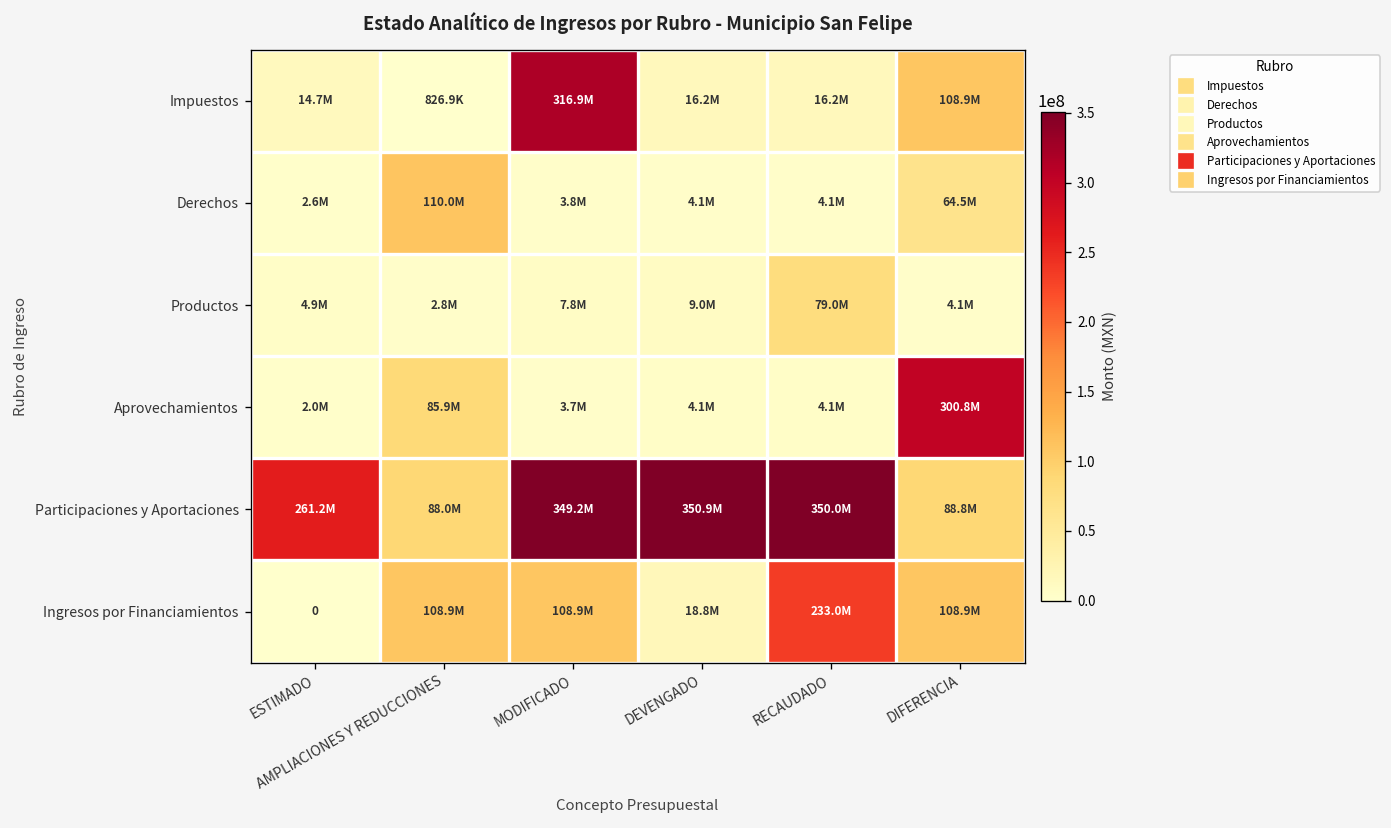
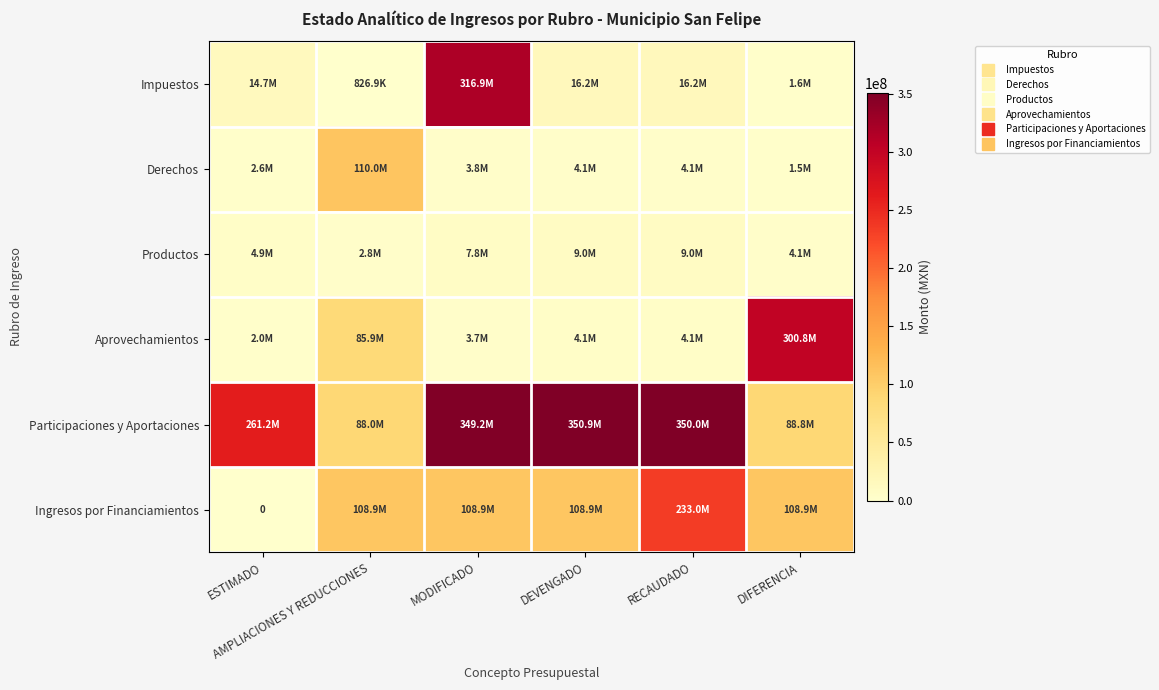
  {
    "Impuestos": {
      "ESTIMADO": "14.7M",
      "AMPLIACIONES Y REDUCCIONES": "826.9K",
      "MODIFICADO": "316.9M",
      "DEVENGADO": "16.2M",
      "RECAUDADO": "16.2M",
-     "DIFERENCIA": "108.9M"
+     "DIFERENCIA": "1.6M"
    },
    "Derechos": {
      "ESTIMADO": "2.6M",
      "AMPLIACIONES Y REDUCCIONES": "110.0M",
      "MODIFICADO": "3.8M",
      "DEVENGADO": "4.1M",
      "RECAUDADO": "4.1M",
-     "DIFERENCIA": "64.5M"
+     "DIFERENCIA": "1.5M"
    },
    "Productos": {
      "ESTIMADO": "4.9M",
      "AMPLIACIONES Y REDUCCIONES": "2.8M",
      "MODIFICADO": "7.8M",
      "DEVENGADO": "9.0M",
-     "RECAUDADO": "79.0M",
+     "RECAUDADO": "9.0M",
      "DIFERENCIA": "4.1M"
    },
    "Aprovechamientos": {
      "ESTIMADO": "2.0M",
      "AMPLIACIONES Y REDUCCIONES": "85.9M",
      "MODIFICADO": "3.7M",
      "DEVENGADO": "4.1M",
      "RECAUDADO": "4.1M",
      "DIFERENCIA": "300.8M"
    },
    "Participaciones y Aportaciones": {
      "ESTIMADO": "261.2M",
      "AMPLIACIONES Y REDUCCIONES": "88.0M",
      "MODIFICADO": "349.2M",
      "DEVENGADO": "350.9M",
      "RECAUDADO": "350.0M",
      "DIFERENCIA": "88.8M"
    },
    "Ingresos por Financiamientos": {
      "ESTIMADO": "0",
      "AMPLIACIONES Y REDUCCIONES": "108.9M",
      "MODIFICADO": "108.9M",
-     "DEVENGADO": "18.8M",
+     "DEVENGADO": "108.9M",
      "RECAUDADO": "233.0M",
      "DIFERENCIA": "108.9M"
    }
  }
